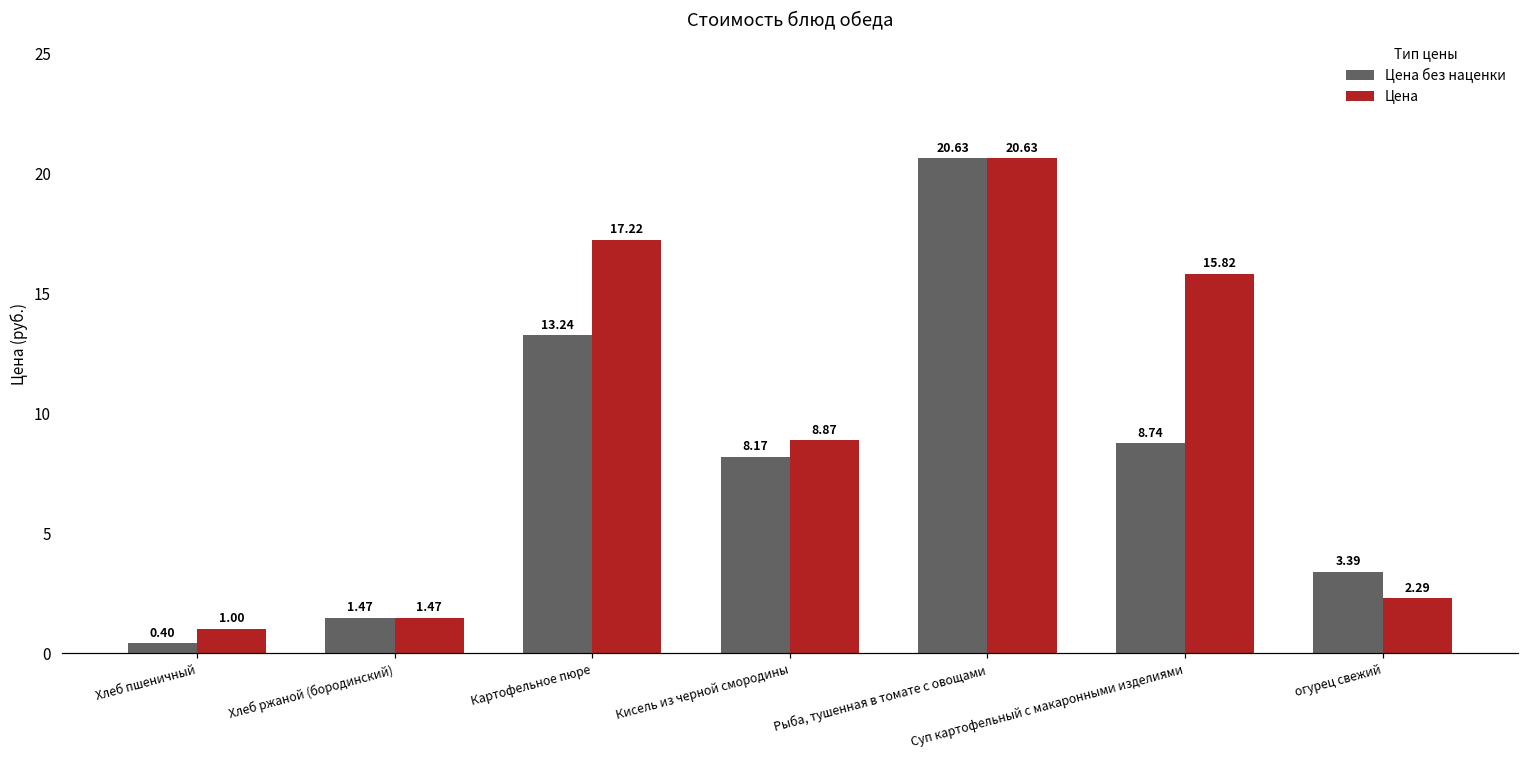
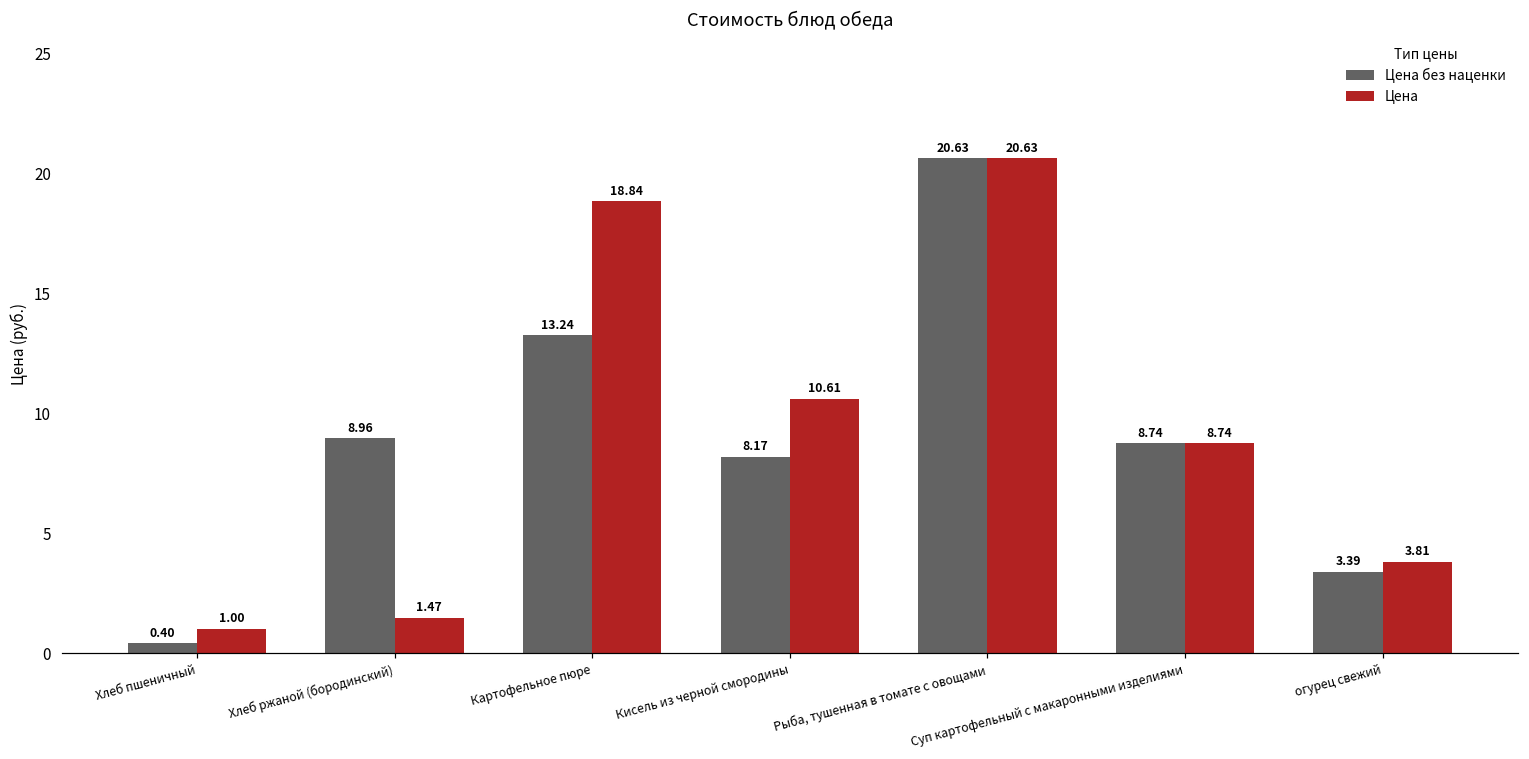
  {
    "Цена без наценки": {
      "Хлеб пшеничный": 0.40,
-     "Хлеб ржаной (бородинский)": 1.47,
+     "Хлеб ржаной (бородинский)": 8.96,
      "Картофельное пюре": 13.24,
      "Кисель из черной смородины": 8.17,
      "Рыба, тушенная в томате с овощами": 20.63,
      "Суп картофельный с макаронными изделиями": 8.74,
      "огурец свежий": 3.39
    },
    "Цена": {
      "Хлеб пшеничный": 1.00,
      "Хлеб ржаной (бородинский)": 1.47,
-     "Картофельное пюре": 17.22,
-     "Кисель из черной смородины": 8.87,
+     "Картофельное пюре": 18.84,
+     "Кисель из черной смородины": 10.61,
      "Рыба, тушенная в томате с овощами": 20.63,
-     "Суп картофельный с макаронными изделиями": 15.82,
-     "огурец свежий": 2.29
+     "Суп картофельный с макаронными изделиями": 8.74,
+     "огурец свежий": 3.81
    }
  }
